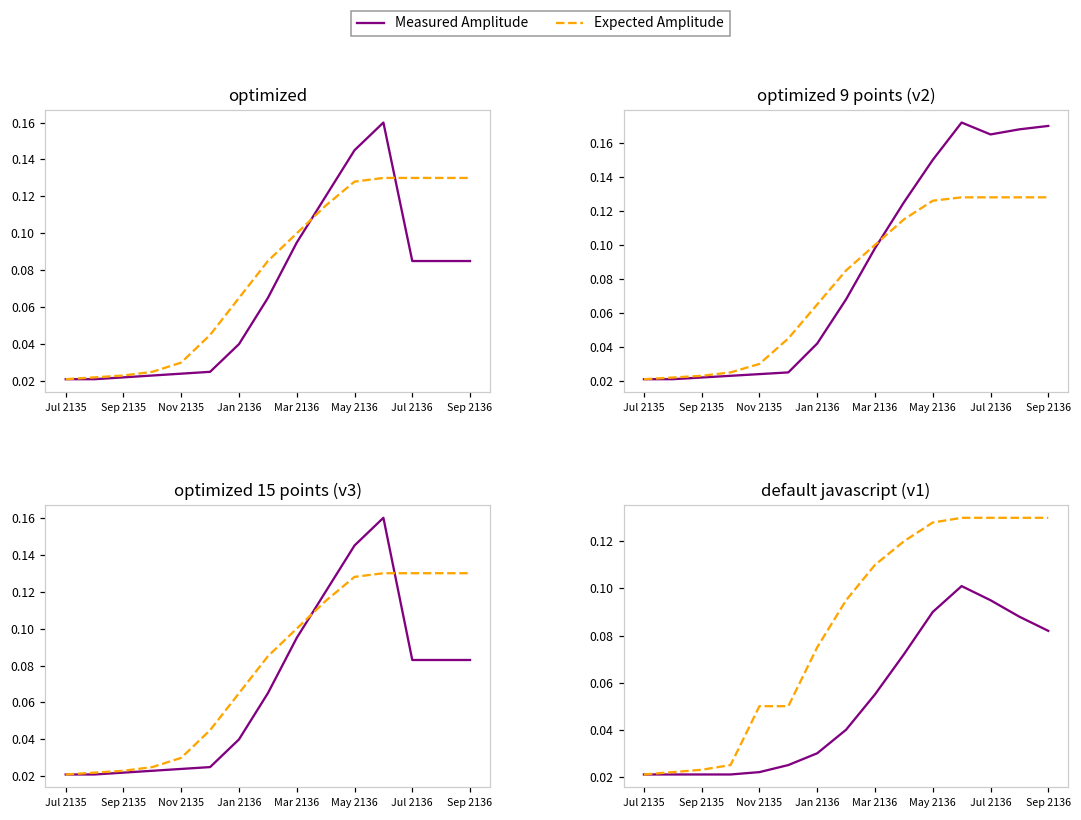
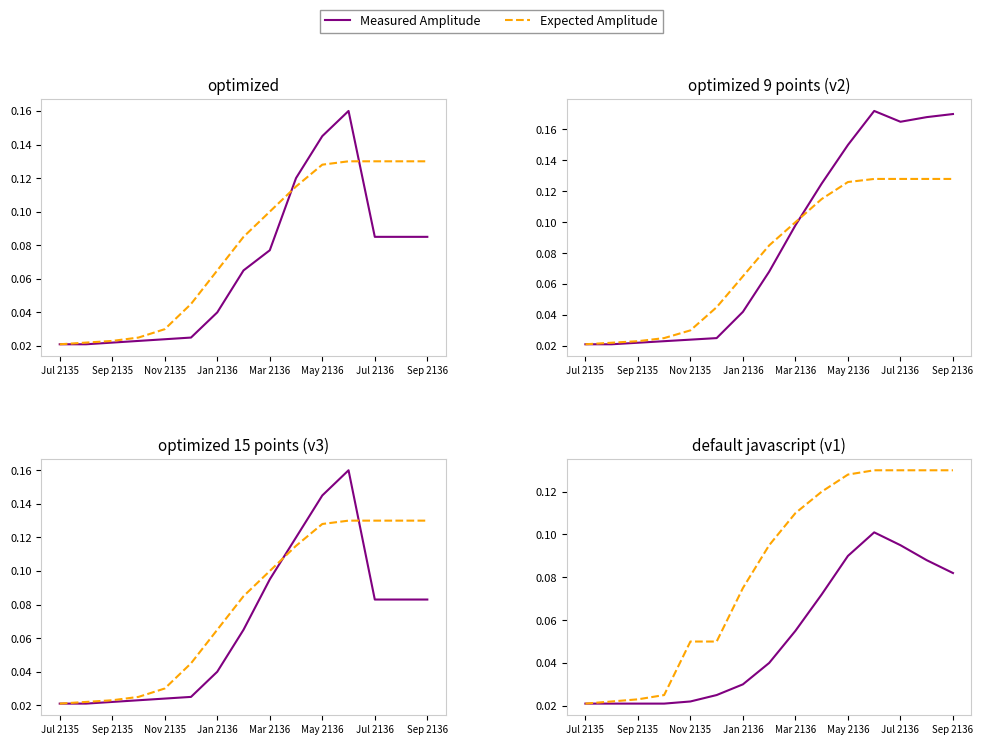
  {
    "optimized": {
      "Measured Amplitude": {
        "Nov 2135": 0.024,
        "Jan 2136": 0.040,
-       "Mar 2136": 0.095,
+       "Mar 2136": 0.077,
        "May 2136": 0.145,
        "Jul 2136": 0.085,
        "Sep 2136": 0.085
      },
      "Expected Amplitude": {
        "Nov 2135": 0.030,
        "Jan 2136": 0.065,
        "Mar 2136": 0.100,
        "May 2136": 0.128,
        "Jul 2136": 0.130,
        "Sep 2136": 0.130
      }
    },
    "optimized 9 points (v2)": {
      "Measured Amplitude": {
        "Nov 2135": 0.024,
        "Jan 2136": 0.042,
        "Mar 2136": 0.098,
        "May 2136": 0.150,
        "Jul 2136": 0.165,
        "Sep 2136": 0.170
      },
      "Expected Amplitude": {
        "Nov 2135": 0.030,
        "Jan 2136": 0.065,
        "Mar 2136": 0.100,
        "May 2136": 0.126,
        "Jul 2136": 0.128,
        "Sep 2136": 0.128
      }
    },
    "optimized 15 points (v3)": {
      "Measured Amplitude": {
        "Nov 2135": 0.024,
        "Jan 2136": 0.040,
        "Mar 2136": 0.095,
        "May 2136": 0.145,
        "Jul 2136": 0.083,
        "Sep 2136": 0.083
      },
      "Expected Amplitude": {
        "Nov 2135": 0.030,
        "Jan 2136": 0.065,
        "Mar 2136": 0.100,
        "May 2136": 0.128,
        "Jul 2136": 0.130,
        "Sep 2136": 0.130
      }
    },
    "default javascript (v1)": {
      "Measured Amplitude": {
        "Sep 2135": 0.021,
        "Nov 2135": 0.022,
        "Jan 2136": 0.030,
        "Mar 2136": 0.055,
        "May 2136": 0.090,
        "Jul 2136": 0.095,
        "Sep 2136": 0.082
      },
      "Expected Amplitude": {
        "Sep 2135": 0.023,
        "Nov 2135": 0.050,
        "Jan 2136": 0.075,
        "Mar 2136": 0.110,
        "May 2136": 0.128,
        "Jul 2136": 0.130,
        "Sep 2136": 0.130
      }
    }
  }
